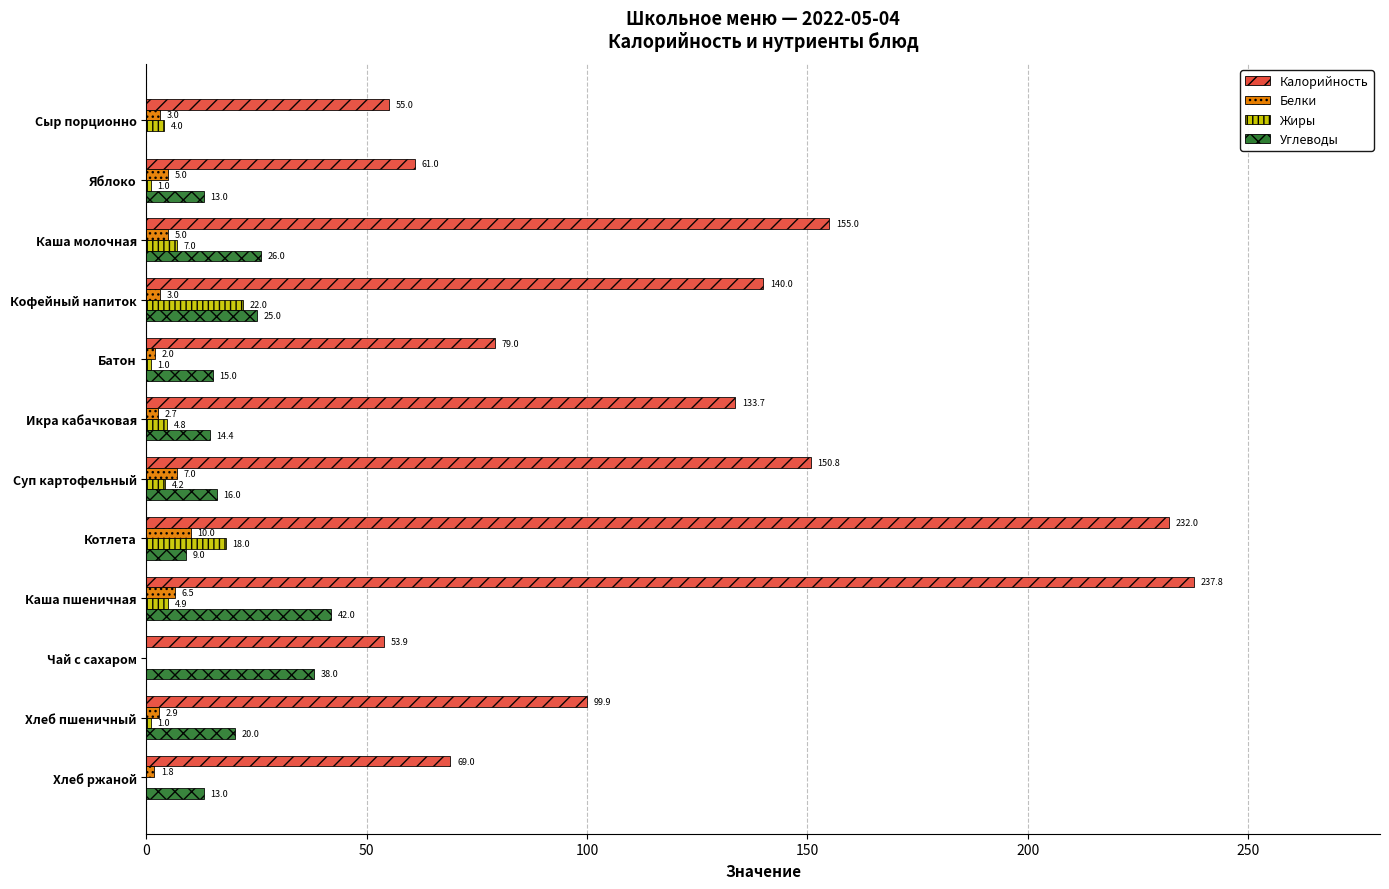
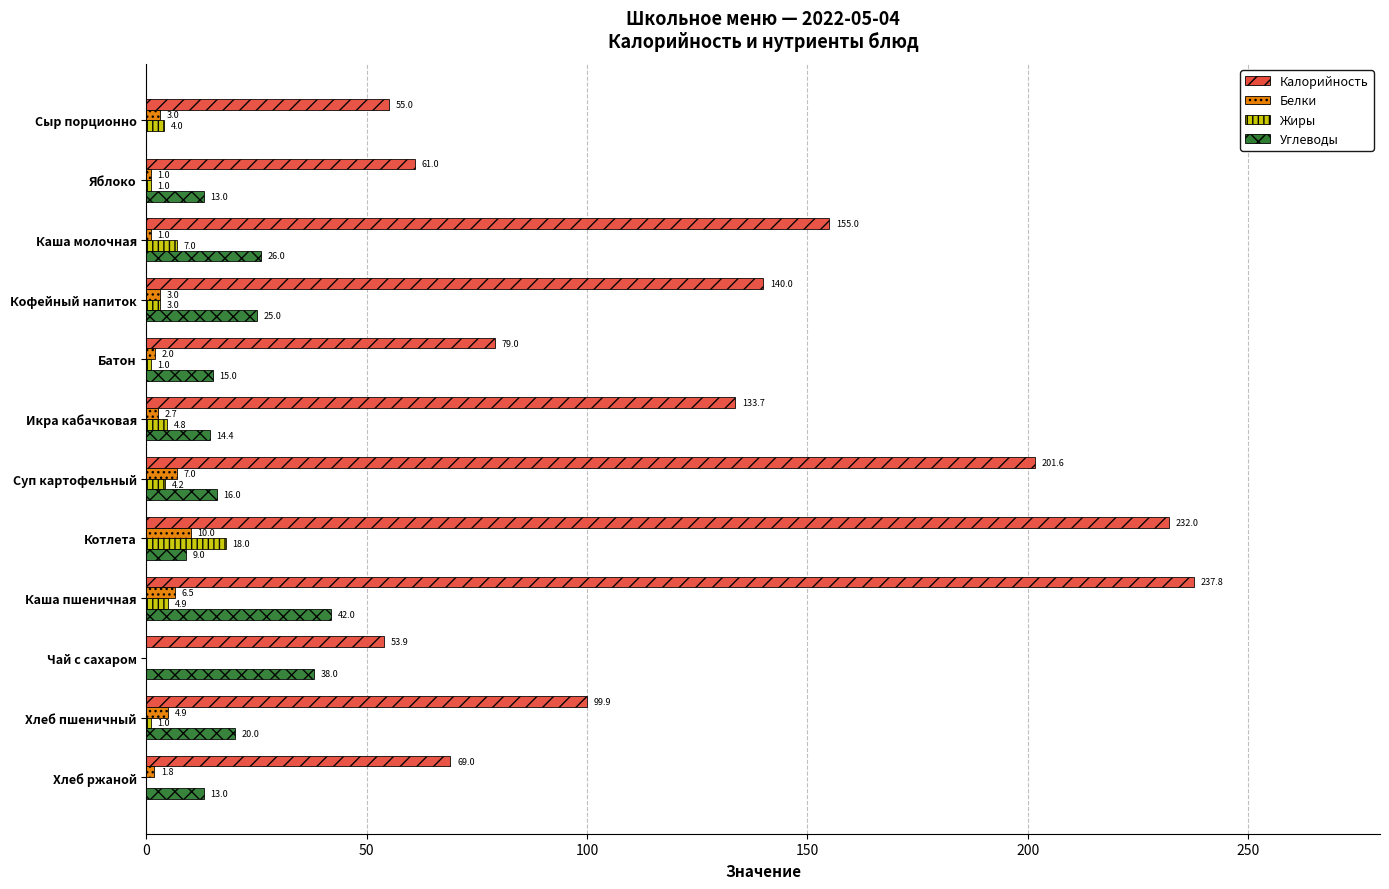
  {
    "Калорийность": {
      "Сыр порционно": 55.0,
      "Яблоко": 61.0,
      "Каша молочная": 155.0,
      "Кофейный напиток": 140.0,
      "Батон": 79.0,
      "Икра кабачковая": 133.7,
-     "Суп картофельный": 150.8,
+     "Суп картофельный": 201.6,
      "Котлета": 232.0,
      "Каша пшеничная": 237.8,
      "Чай с сахаром": 53.9,
      "Хлеб пшеничный": 99.9,
      "Хлеб ржаной": 69.0
    },
    "Белки": {
      "Сыр порционно": 3.0,
-     "Яблоко": 5.0,
-     "Каша молочная": 5.0,
+     "Яблоко": 1.0,
+     "Каша молочная": 1.0,
      "Кофейный напиток": 3.0,
      "Батон": 2.0,
      "Икра кабачковая": 2.7,
      "Суп картофельный": 7.0,
      "Котлета": 10.0,
      "Каша пшеничная": 6.5,
-     "Хлеб пшеничный": 2.9,
+     "Хлеб пшеничный": 4.9,
      "Хлеб ржаной": 1.8
    },
    "Жиры": {
      "Сыр порционно": 4.0,
      "Яблоко": 1.0,
      "Каша молочная": 7.0,
-     "Кофейный напиток": 22.0,
+     "Кофейный напиток": 3.0,
      "Батон": 1.0,
      "Икра кабачковая": 4.8,
      "Суп картофельный": 4.2,
      "Котлета": 18.0,
      "Каша пшеничная": 4.9,
      "Хлеб пшеничный": 1.0
    },
    "Углеводы": {
      "Яблоко": 13.0,
      "Каша молочная": 26.0,
      "Кофейный напиток": 25.0,
      "Батон": 15.0,
      "Икра кабачковая": 14.4,
      "Суп картофельный": 16.0,
      "Котлета": 9.0,
      "Каша пшеничная": 42.0,
      "Чай с сахаром": 38.0,
      "Хлеб пшеничный": 20.0,
      "Хлеб ржаной": 13.0
    }
  }
